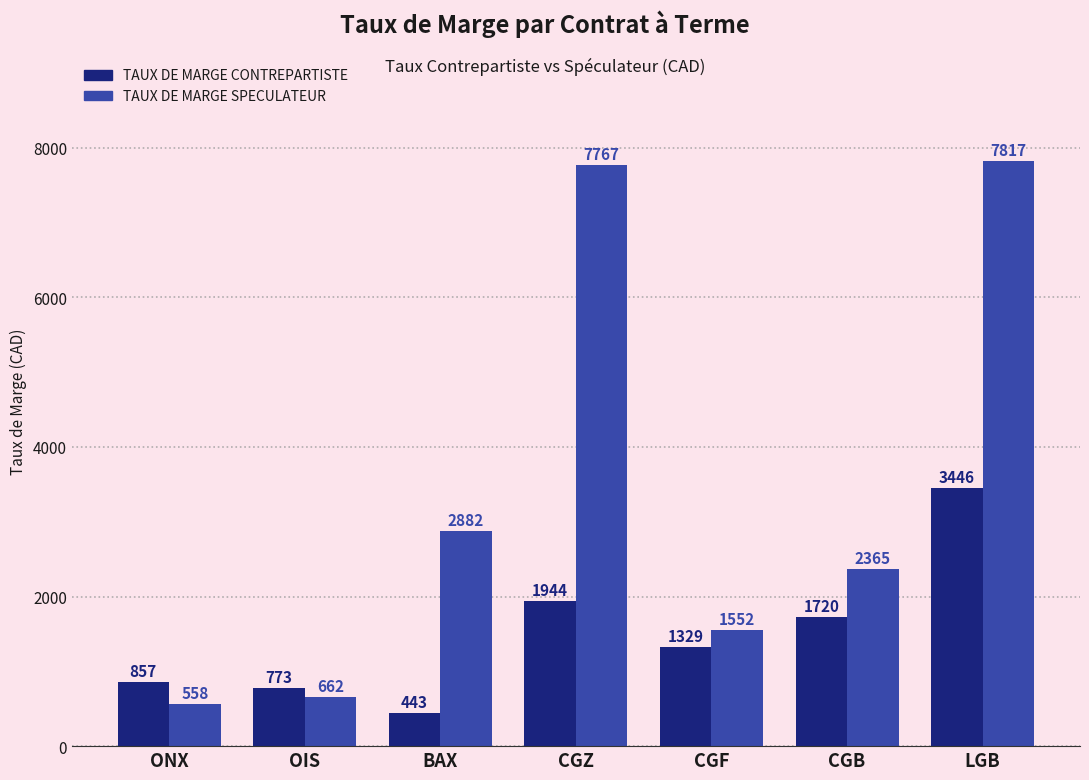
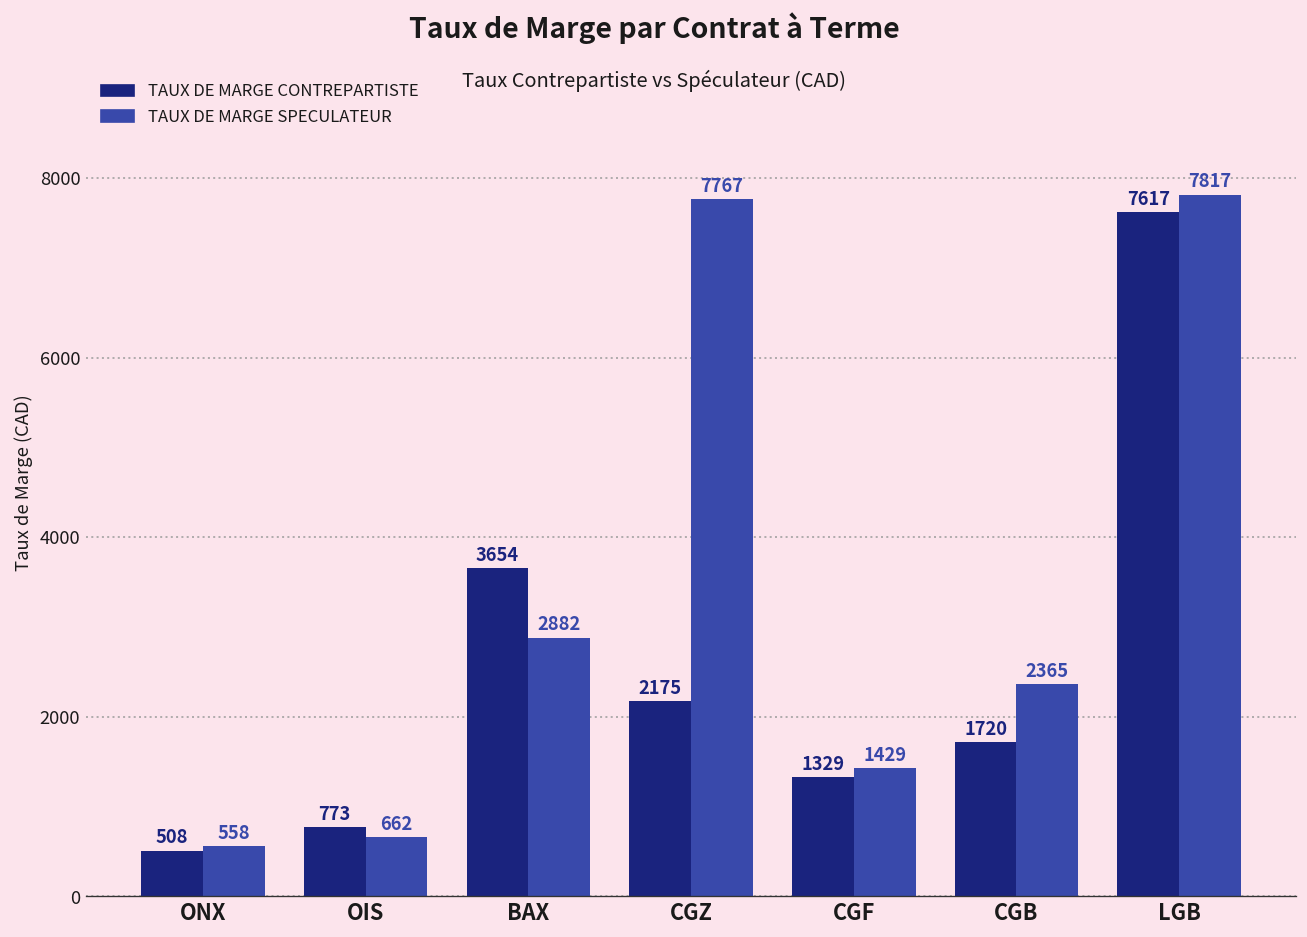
  {
    "TAUX DE MARGE CONTREPARTISTE": {
-     "ONX": 857,
+     "ONX": 508,
      "OIS": 773,
-     "BAX": 443,
-     "CGZ": 1944,
+     "BAX": 3654,
+     "CGZ": 2175,
      "CGF": 1329,
      "CGB": 1720,
-     "LGB": 3446
+     "LGB": 7617
    },
    "TAUX DE MARGE SPECULATEUR": {
      "ONX": 558,
      "OIS": 662,
      "BAX": 2882,
      "CGZ": 7767,
-     "CGF": 1552,
+     "CGF": 1429,
      "CGB": 2365,
      "LGB": 7817
    }
  }
